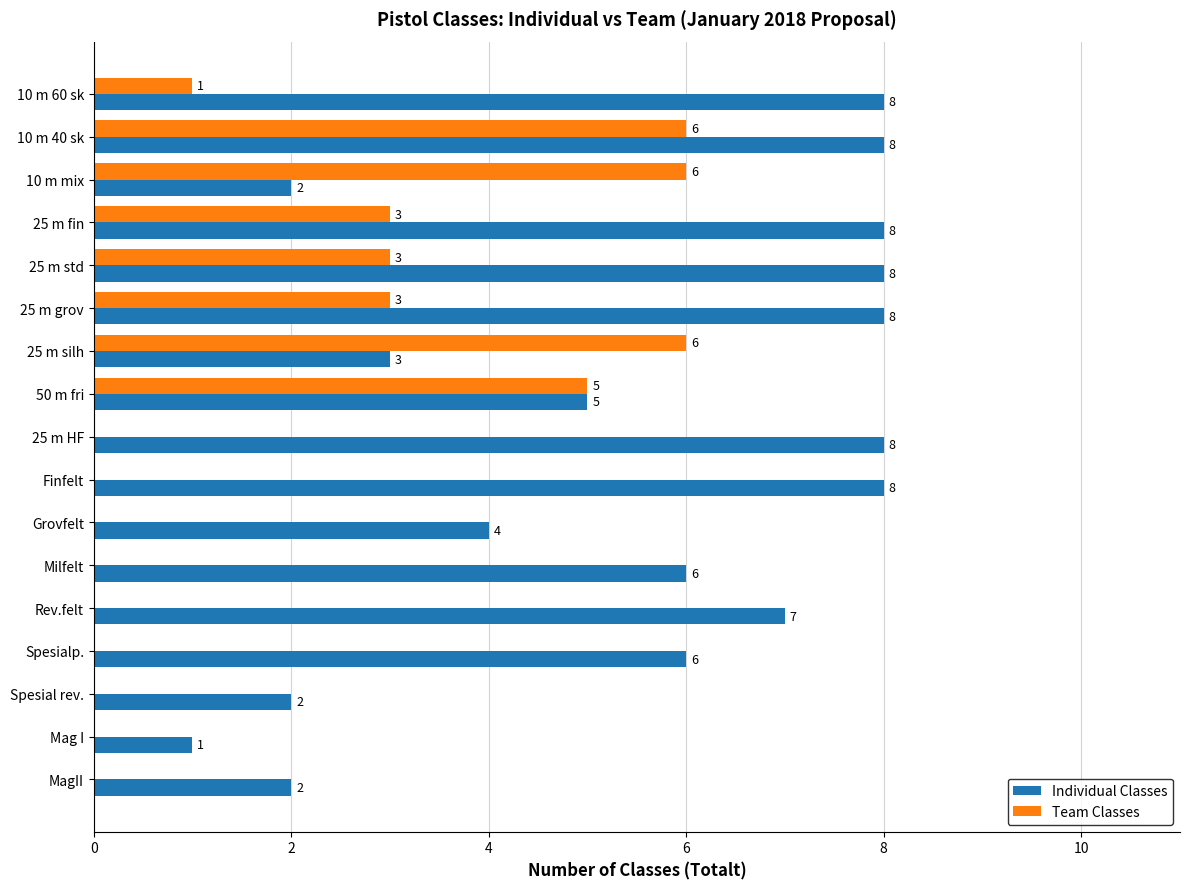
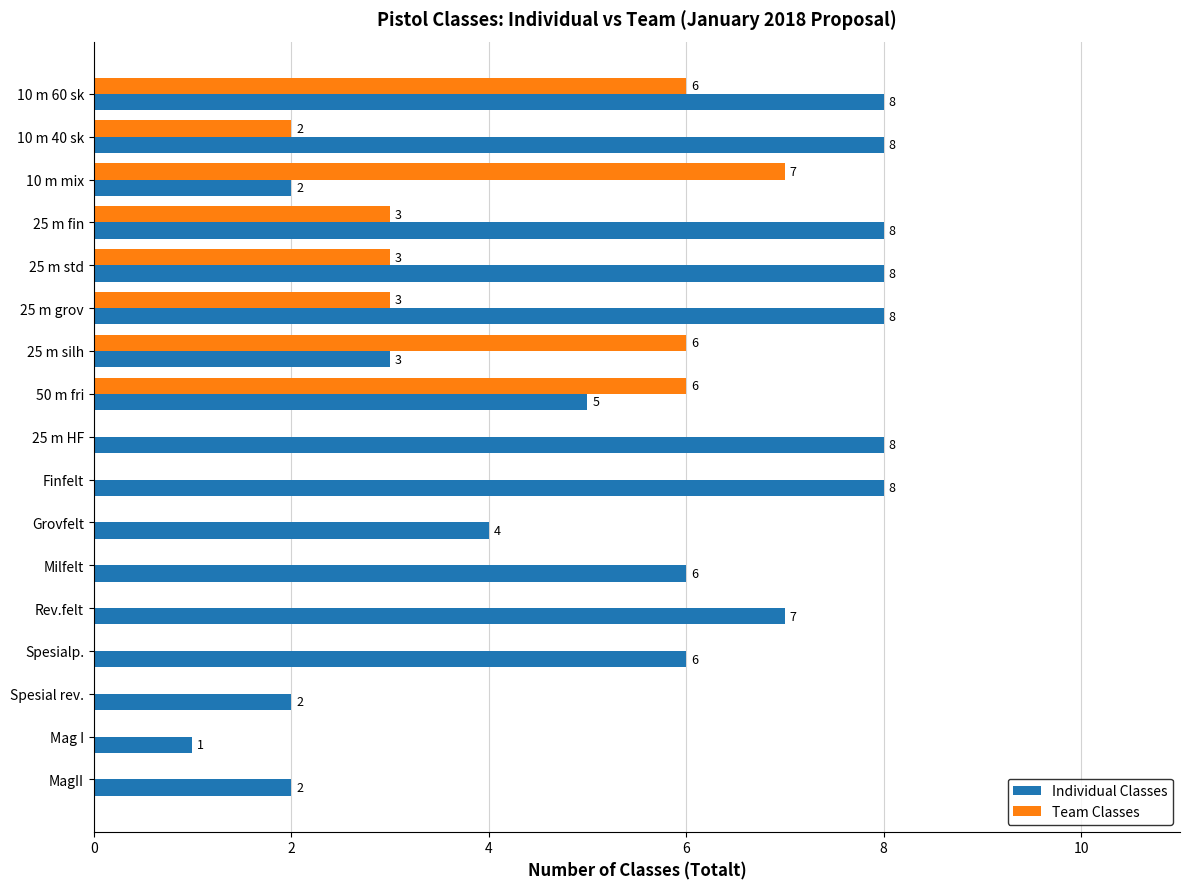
  {
    "Individual Classes": {
      "10 m 60 sk": 8,
      "10 m 40 sk": 8,
      "10 m mix": 2,
      "25 m fin": 8,
      "25 m std": 8,
      "25 m grov": 8,
      "25 m silh": 3,
      "50 m fri": 5,
      "25 m HF": 8,
      "Finfelt": 8,
      "Grovfelt": 4,
      "Milfelt": 6,
      "Rev.felt": 7,
      "Spesialp.": 6,
      "Spesial rev.": 2,
      "Mag I": 1,
      "MagII": 2
    },
    "Team Classes": {
-     "10 m 60 sk": 1,
-     "10 m 40 sk": 6,
-     "10 m mix": 6,
+     "10 m 60 sk": 6,
+     "10 m 40 sk": 2,
+     "10 m mix": 7,
      "25 m fin": 3,
      "25 m std": 3,
      "25 m grov": 3,
      "25 m silh": 6,
-     "50 m fri": 5
+     "50 m fri": 6
    }
  }
